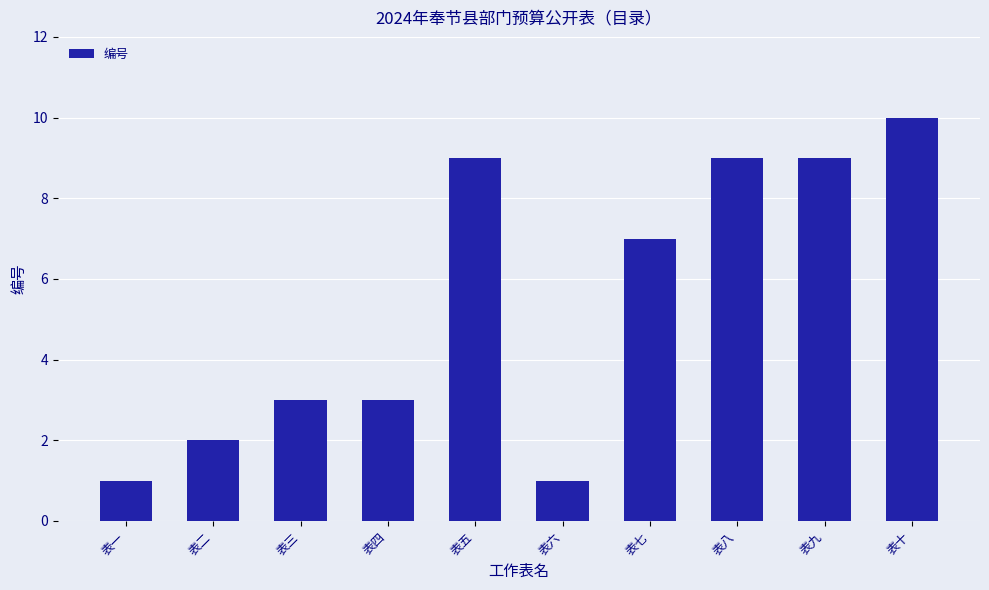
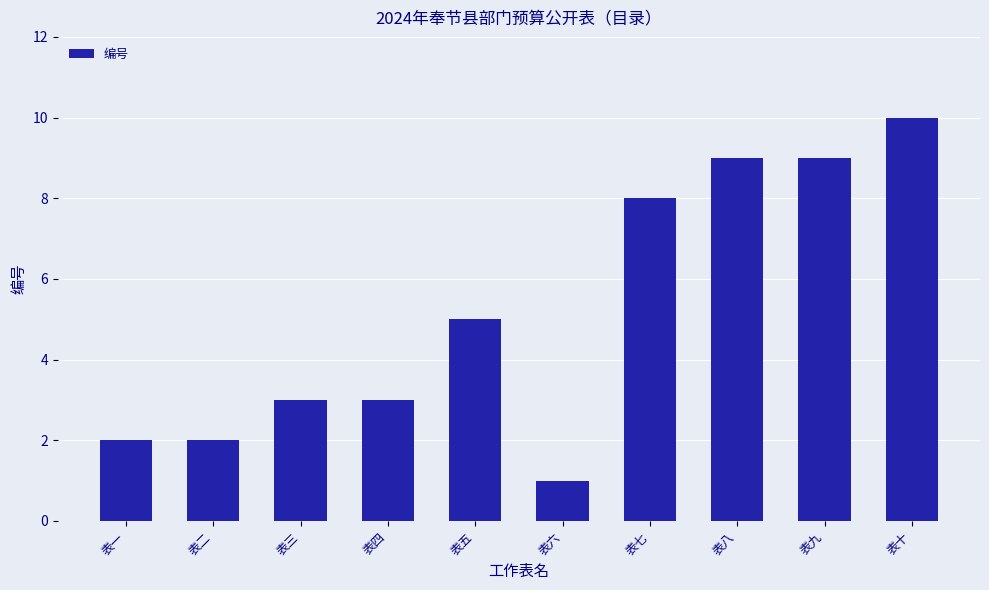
  {
-   "表一": 1,
+   "表一": 2,
    "表二": 2,
    "表三": 3,
    "表四": 3,
-   "表五": 9,
+   "表五": 5,
    "表六": 1,
-   "表七": 7,
+   "表七": 8,
    "表八": 9,
    "表九": 9,
    "表十": 10
  }
